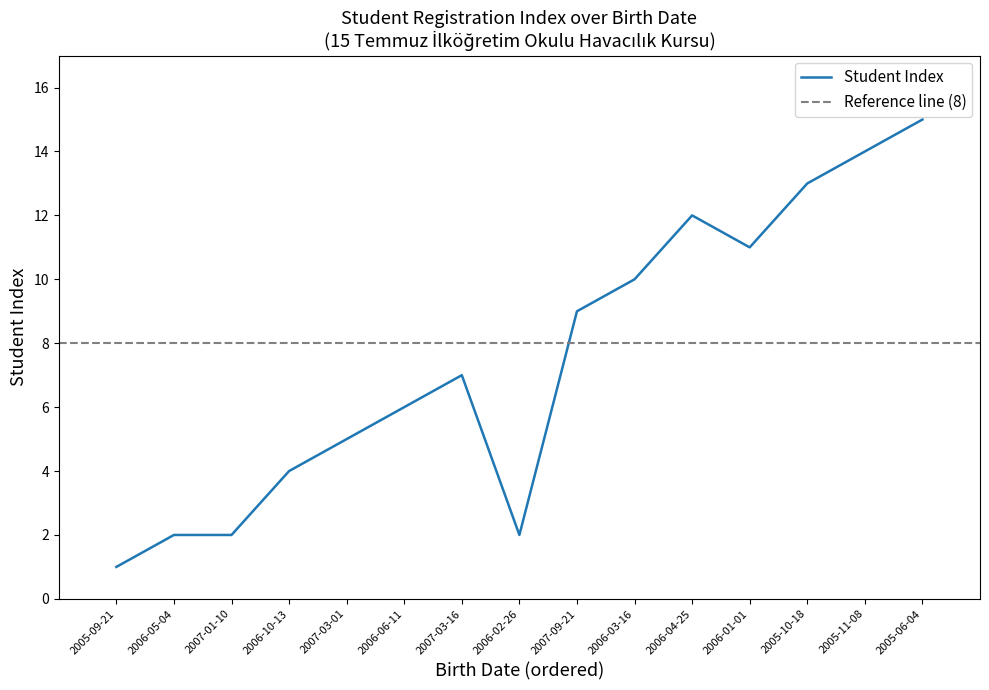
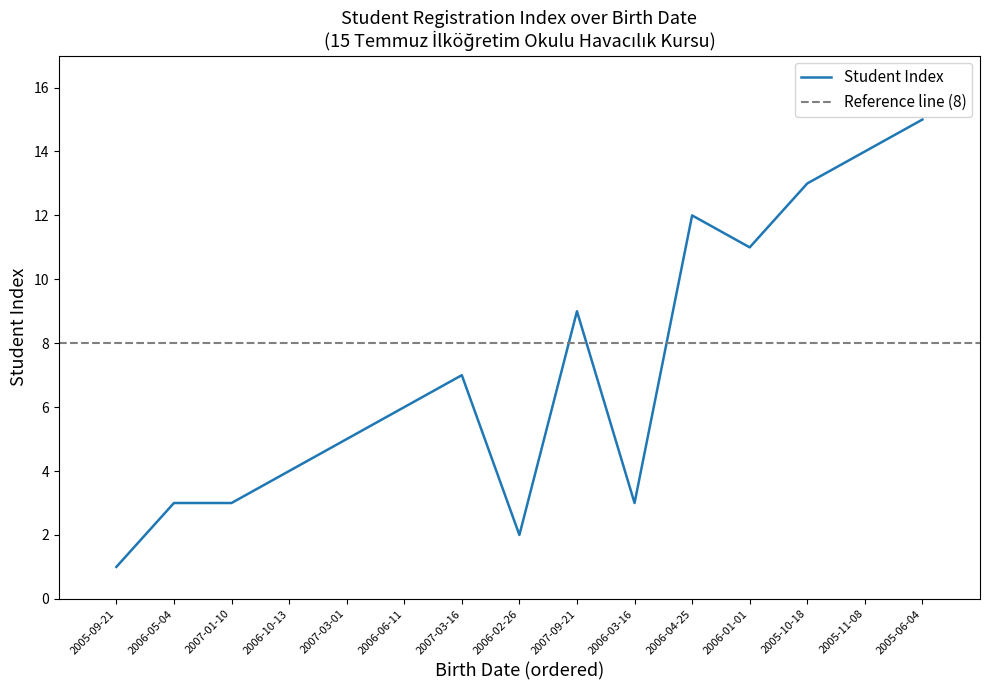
  {
    "2005-09-21": 1,
-   "2006-05-04": 2,
-   "2007-01-10": 2,
+   "2006-05-04": 3,
+   "2007-01-10": 3,
    "2006-10-13": 4,
    "2007-03-01": 5,
    "2006-06-11": 6,
    "2007-03-16": 7,
    "2006-02-26": 2,
    "2007-09-21": 9,
-   "2006-03-16": 10,
+   "2006-03-16": 3,
    "2006-04-25": 12,
    "2006-01-01": 11,
    "2005-10-18": 13,
    "2005-11-08": 14,
    "2005-06-04": 15
  }
